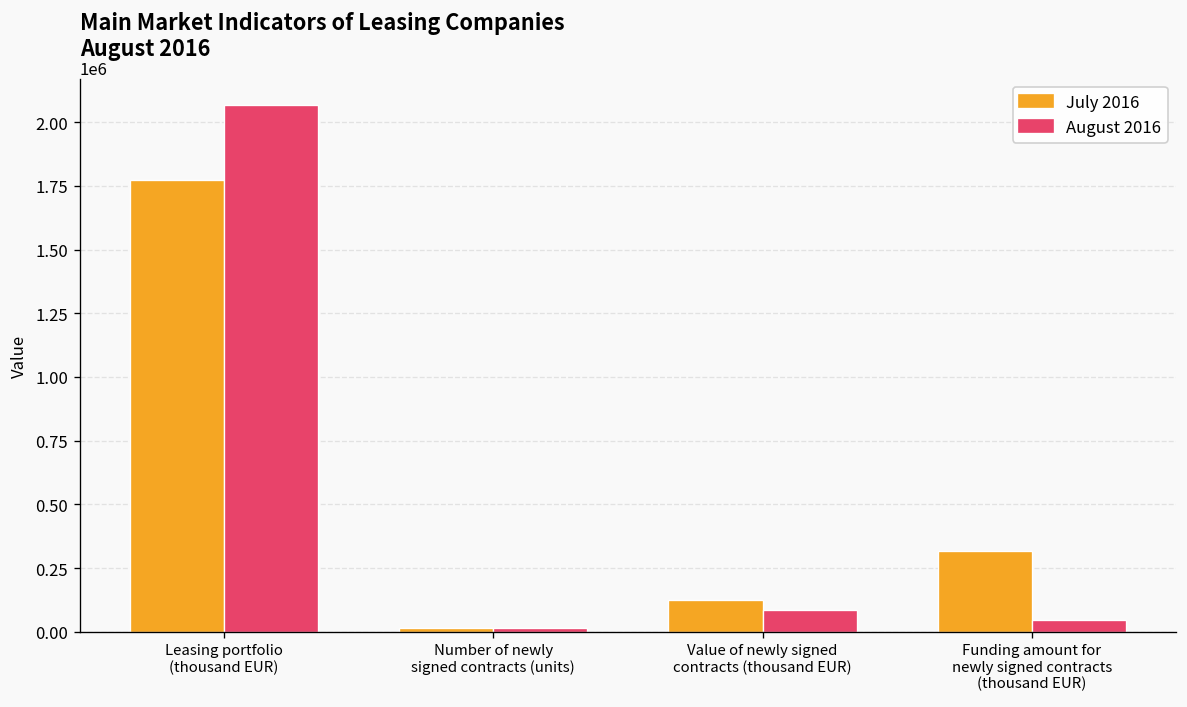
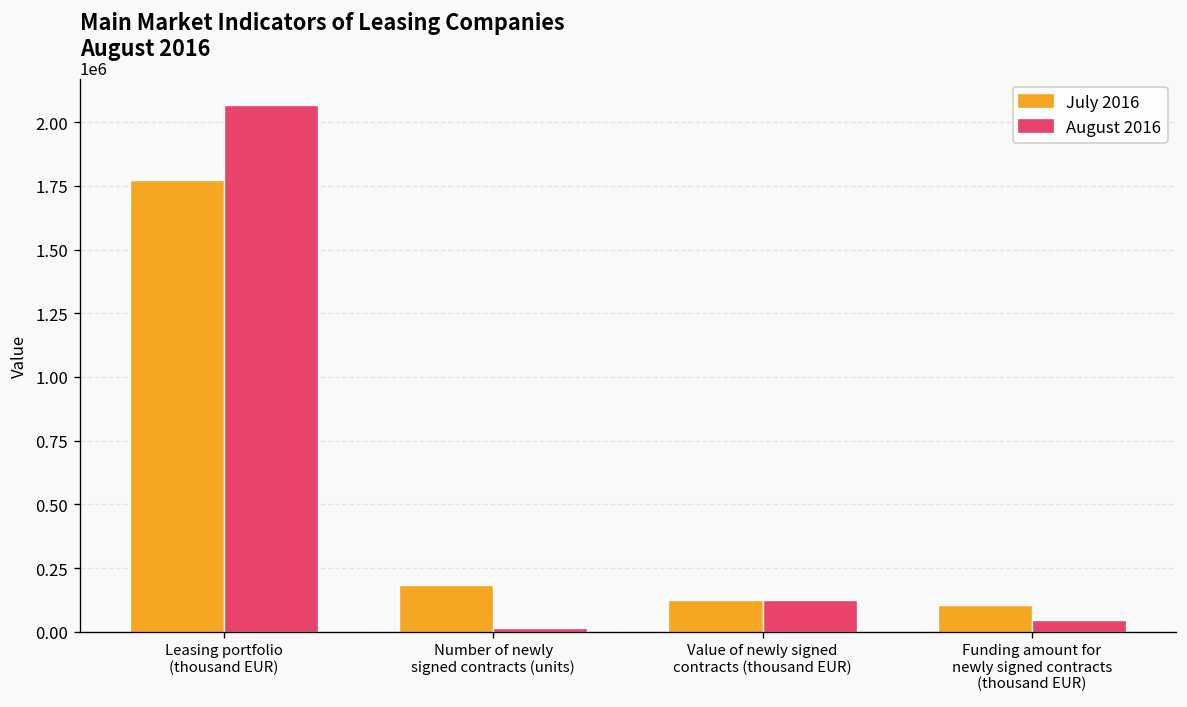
  {
    "July 2016": {
      "Leasing portfolio (thousand EUR)": 1770000,
-     "Number of newly signed contracts (units)": 10000,
+     "Number of newly signed contracts (units)": 180000,
      "Value of newly signed contracts (thousand EUR)": 120000,
-     "Funding amount for newly signed contracts (thousand EUR)": 320000
+     "Funding amount for newly signed contracts (thousand EUR)": 100000
    },
    "August 2016": {
      "Leasing portfolio (thousand EUR)": 2070000,
      "Number of newly signed contracts (units)": 10000,
-     "Value of newly signed contracts (thousand EUR)": 90000,
+     "Value of newly signed contracts (thousand EUR)": 130000,
      "Funding amount for newly signed contracts (thousand EUR)": 40000
    }
  }
